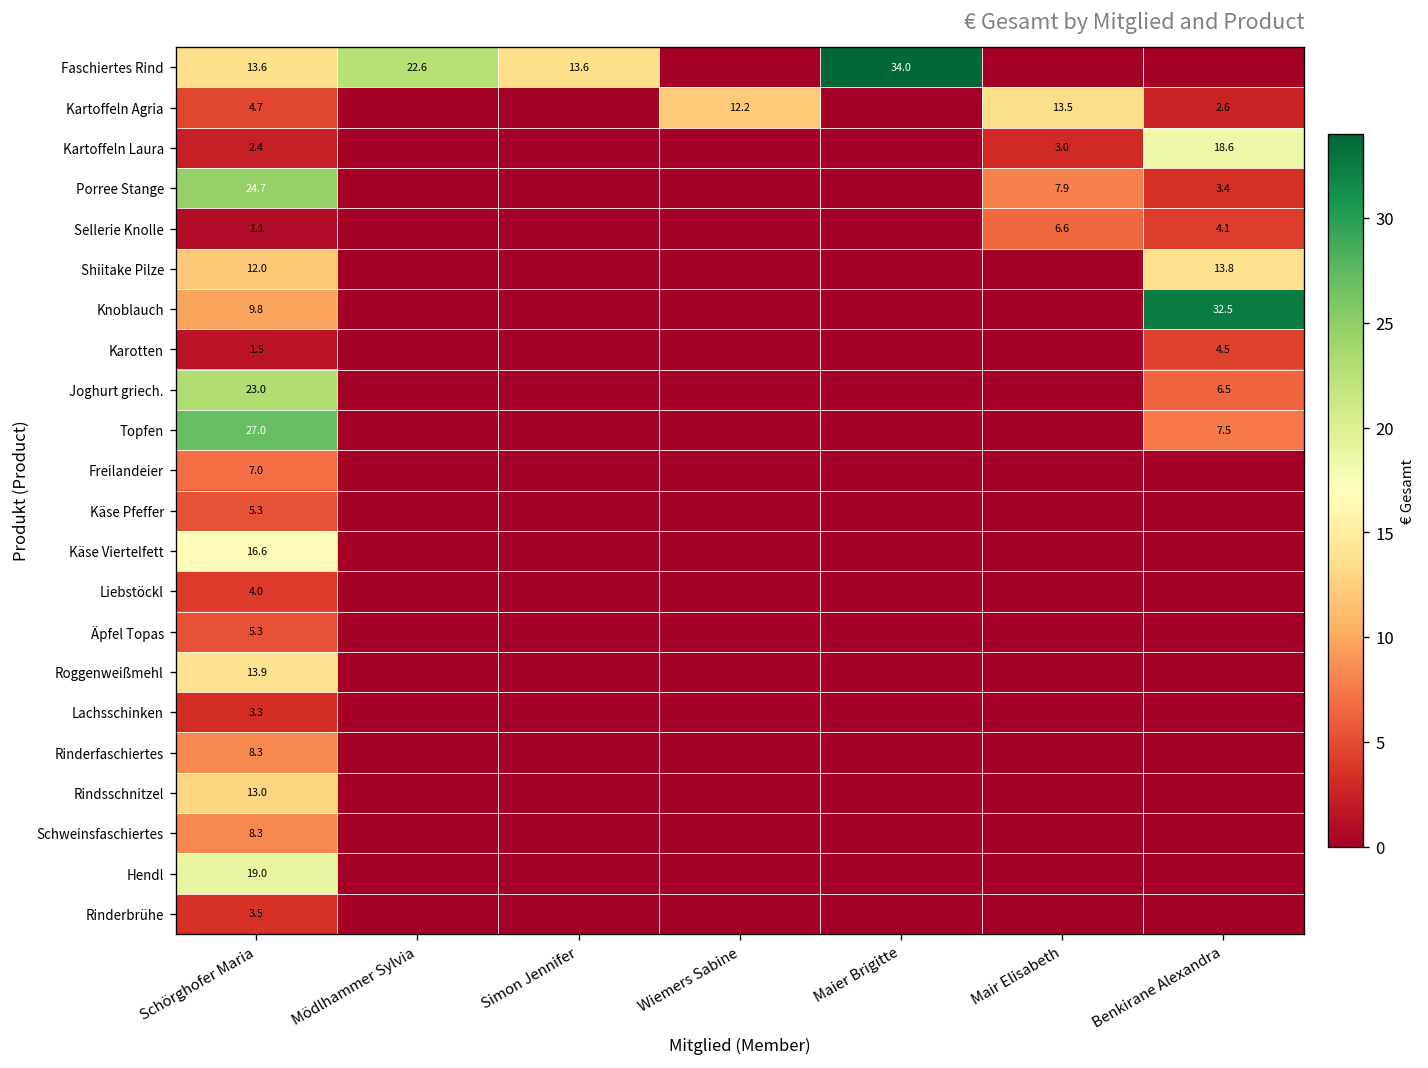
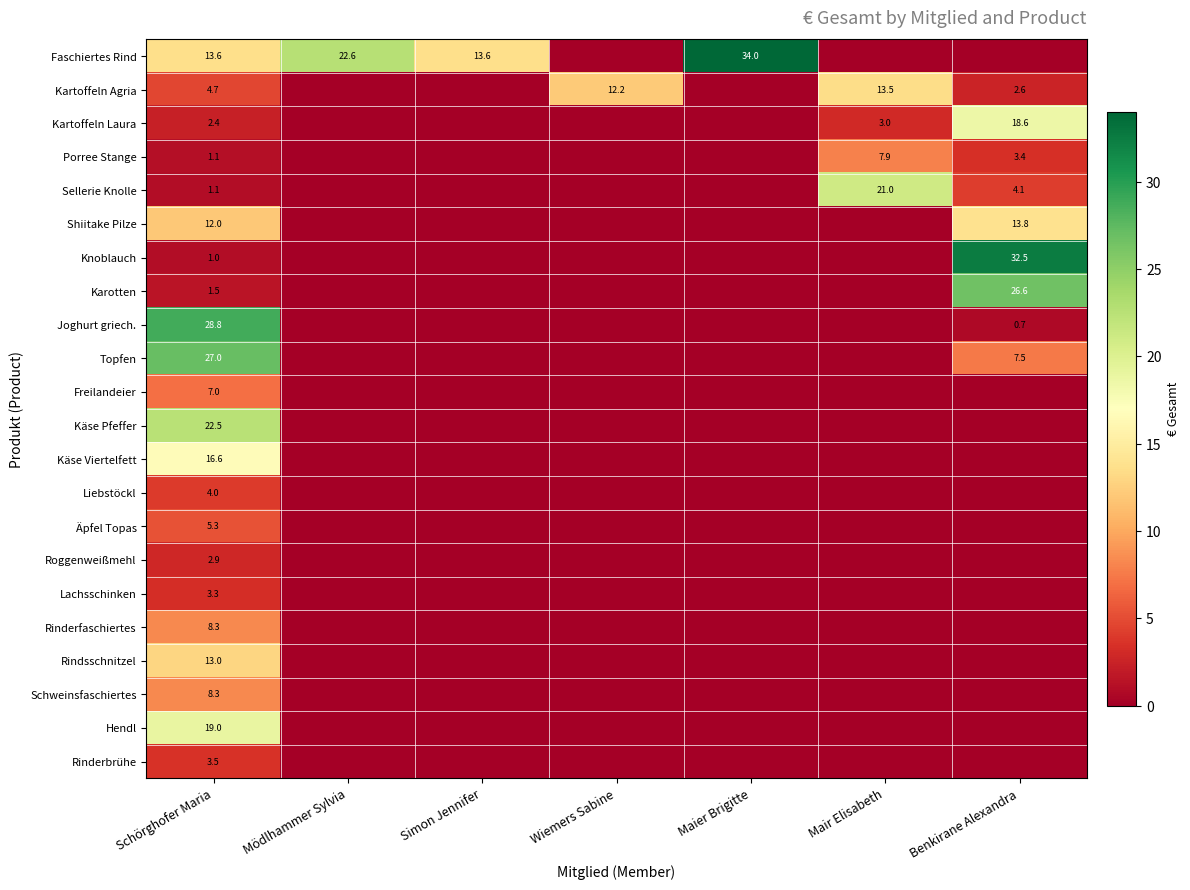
  {
    "Faschiertes Rind": {
      "Schörghofer Maria": 13.6,
      "Mödlhammer Sylvia": 22.6,
      "Simon Jennifer": 13.6,
      "Maier Brigitte": 34.0
    },
    "Kartoffeln Agria": {
      "Schörghofer Maria": 4.7,
      "Wiemers Sabine": 12.2,
      "Mair Elisabeth": 13.5,
      "Benkirane Alexandra": 2.6
    },
    "Kartoffeln Laura": {
      "Schörghofer Maria": 2.4,
      "Mair Elisabeth": 3.0,
      "Benkirane Alexandra": 18.6
    },
    "Porree Stange": {
-     "Schörghofer Maria": 24.7,
+     "Schörghofer Maria": 1.1,
      "Mair Elisabeth": 7.9,
      "Benkirane Alexandra": 3.4
    },
    "Sellerie Knolle": {
      "Schörghofer Maria": 1.1,
-     "Mair Elisabeth": 6.6,
+     "Mair Elisabeth": 21.0,
      "Benkirane Alexandra": 4.1
    },
    "Shiitake Pilze": {
      "Schörghofer Maria": 12.0,
      "Benkirane Alexandra": 13.8
    },
    "Knoblauch": {
-     "Schörghofer Maria": 9.8,
+     "Schörghofer Maria": 1.0,
      "Benkirane Alexandra": 32.5
    },
    "Karotten": {
      "Schörghofer Maria": 1.5,
-     "Benkirane Alexandra": 4.5
+     "Benkirane Alexandra": 26.6
    },
    "Joghurt griech.": {
-     "Schörghofer Maria": 23.0,
-     "Benkirane Alexandra": 6.5
+     "Schörghofer Maria": 28.8,
+     "Benkirane Alexandra": 0.7
    },
    "Topfen": {
      "Schörghofer Maria": 27.0,
      "Benkirane Alexandra": 7.5
    },
    "Freilandeier": {
      "Schörghofer Maria": 7.0
    },
    "Käse Pfeffer": {
-     "Schörghofer Maria": 5.3
+     "Schörghofer Maria": 22.5
    },
    "Käse Viertelfett": {
      "Schörghofer Maria": 16.6
    },
    "Liebstöckl": {
      "Schörghofer Maria": 4.0
    },
    "Äpfel Topas": {
      "Schörghofer Maria": 5.3
    },
    "Roggenweißmehl": {
-     "Schörghofer Maria": 13.9
+     "Schörghofer Maria": 2.9
    },
    "Lachsschinken": {
      "Schörghofer Maria": 3.3
    },
    "Rinderfaschiertes": {
      "Schörghofer Maria": 8.3
    },
    "Rindsschnitzel": {
      "Schörghofer Maria": 13.0
    },
    "Schweinsfaschiertes": {
      "Schörghofer Maria": 8.3
    },
    "Hendl": {
      "Schörghofer Maria": 19.0
    },
    "Rinderbrühe": {
      "Schörghofer Maria": 3.5
    }
  }
